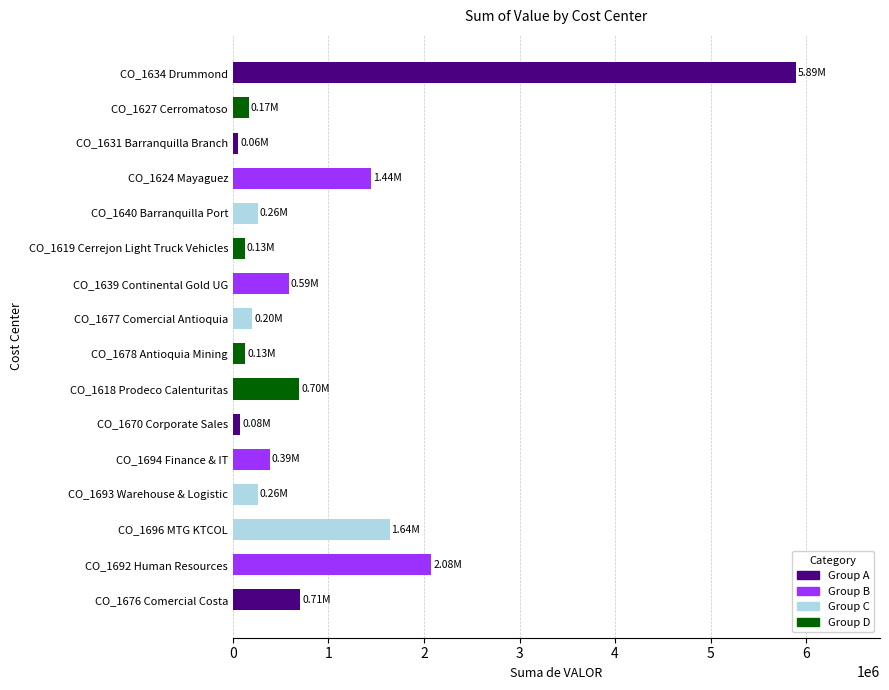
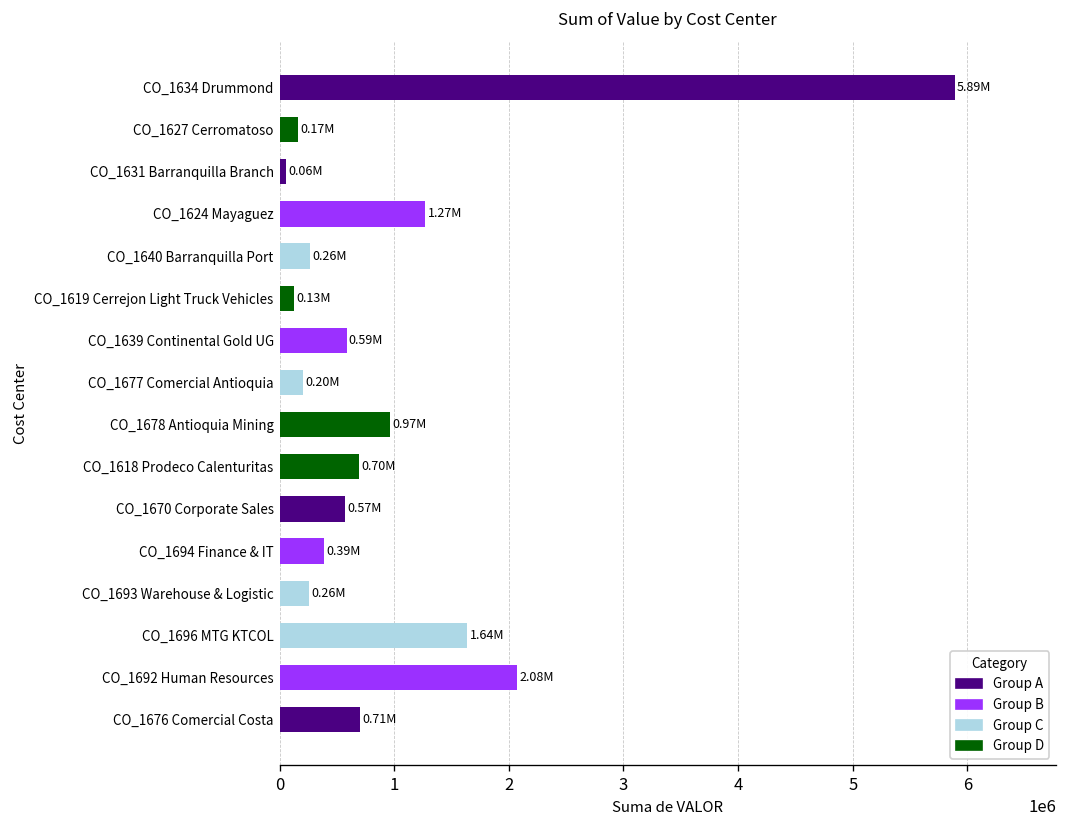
  {
    "CO_1634 Drummond": "5.89M",
    "CO_1627 Cerromatoso": "0.17M",
    "CO_1631 Barranquilla Branch": "0.06M",
-   "CO_1624 Mayaguez": "1.44M",
+   "CO_1624 Mayaguez": "1.27M",
    "CO_1640 Barranquilla Port": "0.26M",
    "CO_1619 Cerrejon Light Truck Vehicles": "0.13M",
    "CO_1639 Continental Gold UG": "0.59M",
    "CO_1677 Comercial Antioquia": "0.20M",
-   "CO_1678 Antioquia Mining": "0.13M",
+   "CO_1678 Antioquia Mining": "0.97M",
    "CO_1618 Prodeco Calenturitas": "0.70M",
-   "CO_1670 Corporate Sales": "0.08M",
+   "CO_1670 Corporate Sales": "0.57M",
    "CO_1694 Finance & IT": "0.39M",
    "CO_1693 Warehouse & Logistic": "0.26M",
    "CO_1696 MTG KTCOL": "1.64M",
    "CO_1692 Human Resources": "2.08M",
    "CO_1676 Comercial Costa": "0.71M"
  }
